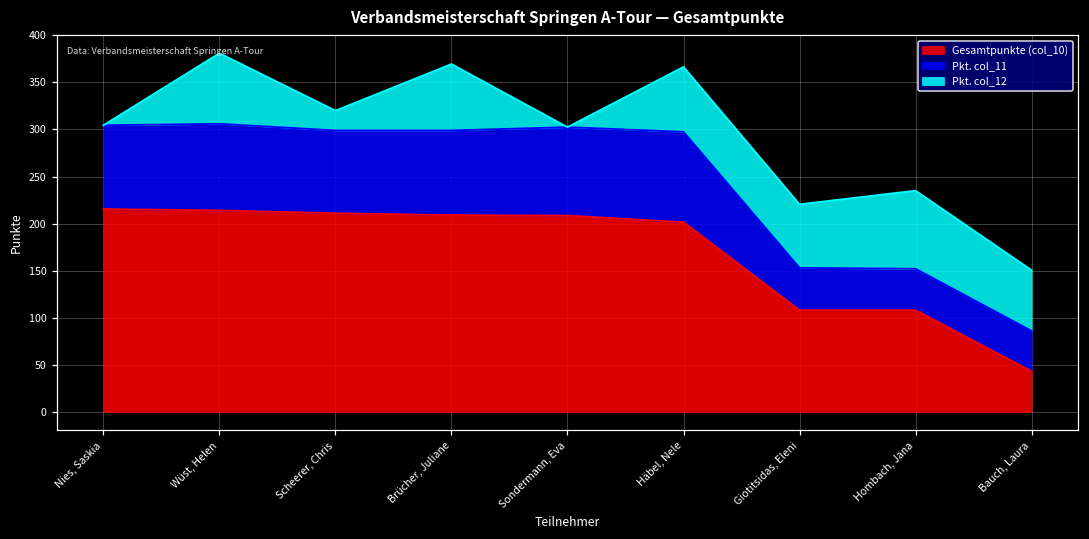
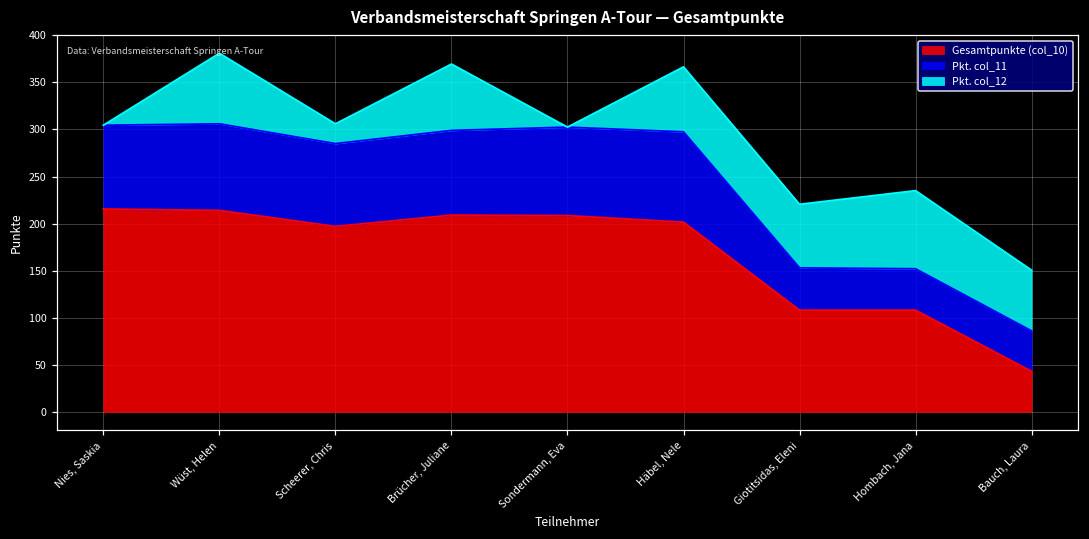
  {
    "Gesamtpunkte (col_10)": {
      "Nies, Saskia": 220,
      "Wüst, Helen": 210,
-     "Scheerer, Chris": 210,
+     "Scheerer, Chris": 200,
      "Brücher, Juliane": 210,
      "Sondermann, Eva": 210,
      "Häbel, Nele": 200,
      "Giotitsidas, Eleni": 110,
      "Hombach, Jana": 110,
      "Bauch, Laura": 40
    },
    "Pkt. col_11": {
      "Wüst, Helen": 90,
      "Scheerer, Chris": 90,
      "Brücher, Juliane": 90,
      "Häbel, Nele": 100,
      "Giotitsidas, Eleni": 50,
      "Hombach, Jana": 40,
      "Bauch, Laura": 40
    },
    "Pkt. col_12": {
      "Wüst, Helen": 80,
      "Scheerer, Chris": 20,
      "Brücher, Juliane": 70,
      "Häbel, Nele": 70,
      "Giotitsidas, Eleni": 70,
      "Hombach, Jana": 80,
      "Bauch, Laura": 60
    }
  }
